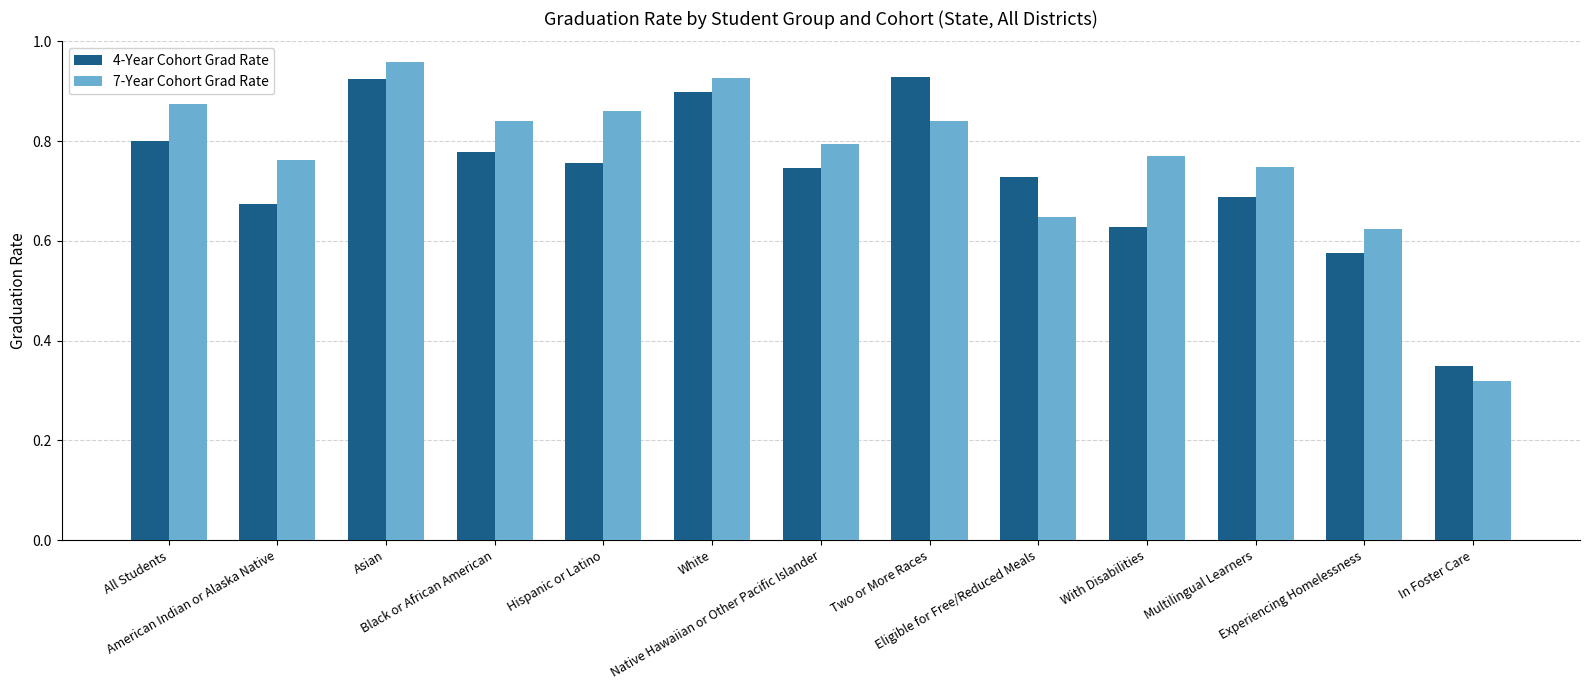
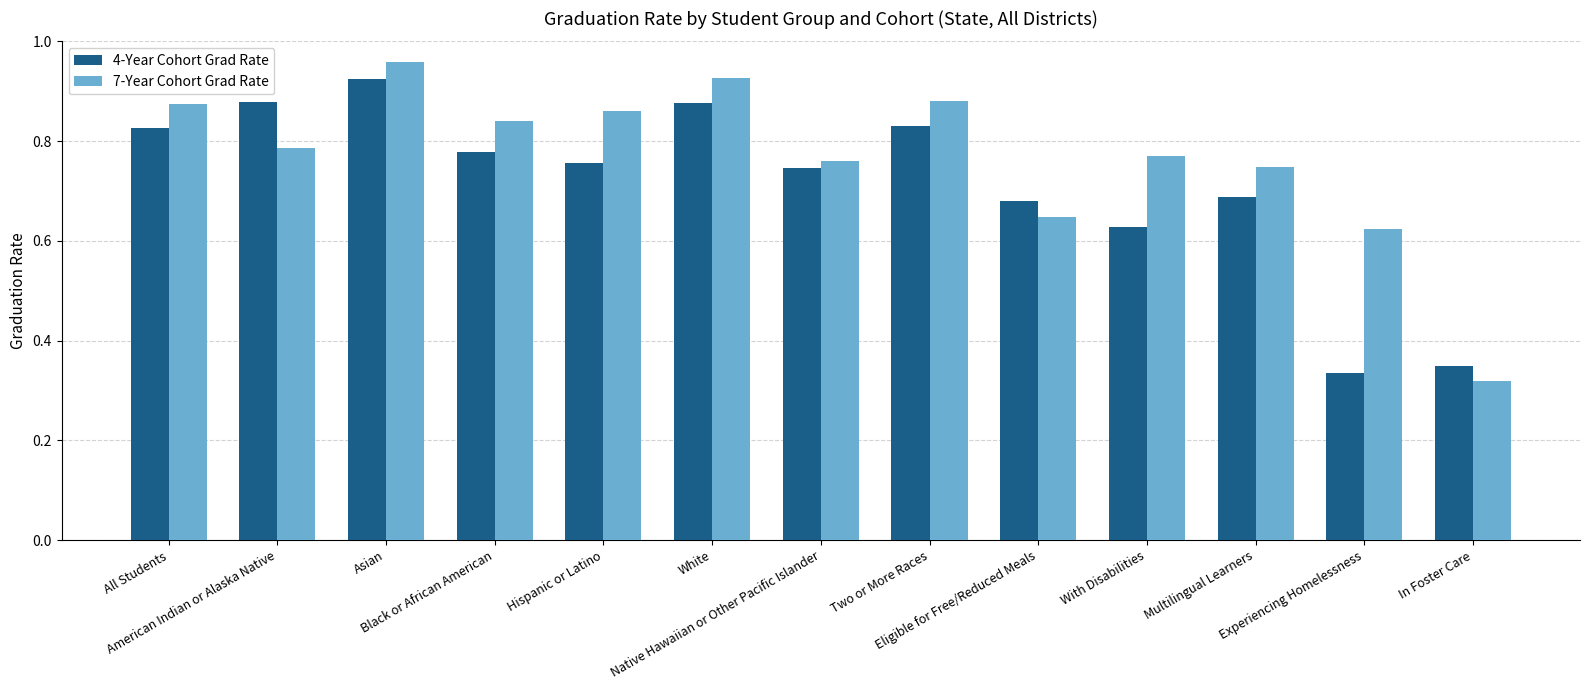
  {
    "4-Year Cohort Grad Rate": {
-     "All Students": 0.80,
-     "American Indian or Alaska Native": 0.67,
+     "All Students": 0.83,
+     "American Indian or Alaska Native": 0.88,
      "Asian": 0.92,
      "Black or African American": 0.78,
      "Hispanic or Latino": 0.76,
-     "White": 0.90,
+     "White": 0.88,
      "Native Hawaiian or Other Pacific Islander": 0.75,
-     "Two or More Races": 0.93,
-     "Eligible for Free/Reduced Meals": 0.73,
+     "Two or More Races": 0.83,
+     "Eligible for Free/Reduced Meals": 0.68,
      "With Disabilities": 0.63,
      "Multilingual Learners": 0.69,
-     "Experiencing Homelessness": 0.58,
+     "Experiencing Homelessness": 0.34,
      "In Foster Care": 0.35
    },
    "7-Year Cohort Grad Rate": {
      "All Students": 0.88,
-     "American Indian or Alaska Native": 0.76,
+     "American Indian or Alaska Native": 0.79,
      "Asian": 0.96,
      "Black or African American": 0.84,
      "Hispanic or Latino": 0.86,
      "White": 0.93,
-     "Native Hawaiian or Other Pacific Islander": 0.80,
-     "Two or More Races": 0.84,
+     "Native Hawaiian or Other Pacific Islander": 0.76,
+     "Two or More Races": 0.88,
      "Eligible for Free/Reduced Meals": 0.65,
      "With Disabilities": 0.77,
      "Multilingual Learners": 0.75,
      "Experiencing Homelessness": 0.62,
      "In Foster Care": 0.32
    }
  }
